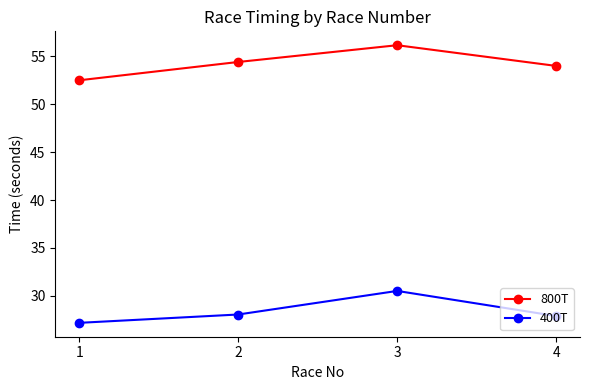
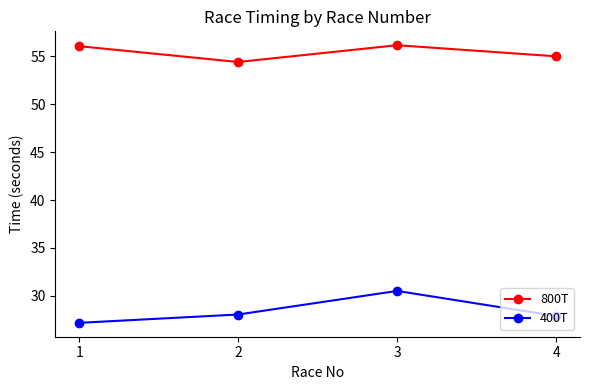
  {
    "800T": {
-     "1": 53,
+     "1": 56,
      "2": 54,
      "3": 56,
-     "4": 54
+     "4": 55
    },
    "400T": {
      "1": 27,
      "2": 28,
      "3": 31
    }
  }
